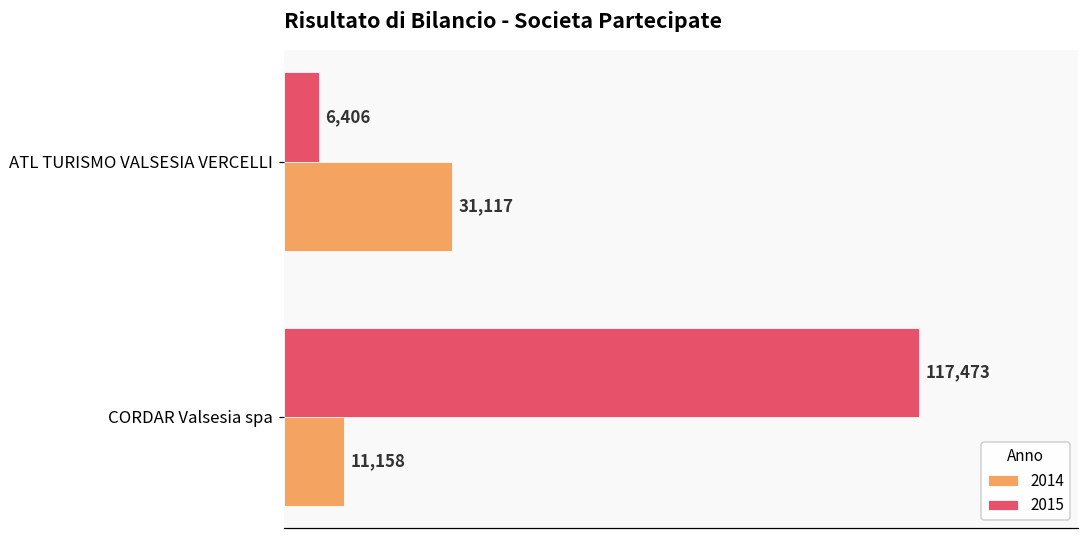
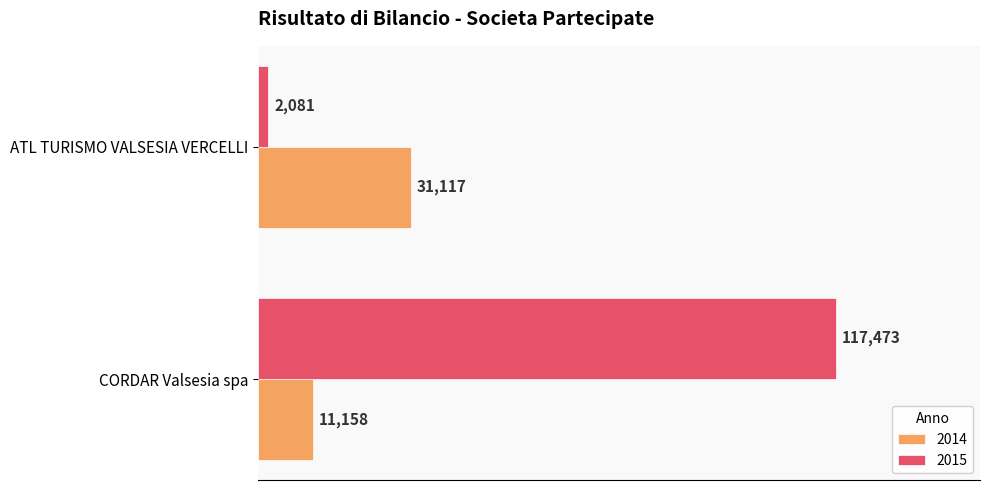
  {
    "2014": {
      "ATL TURISMO VALSESIA VERCELLI": "31,117",
      "CORDAR Valsesia spa": "11,158"
    },
    "2015": {
-     "ATL TURISMO VALSESIA VERCELLI": "6,406",
+     "ATL TURISMO VALSESIA VERCELLI": "2,081",
      "CORDAR Valsesia spa": "117,473"
    }
  }
